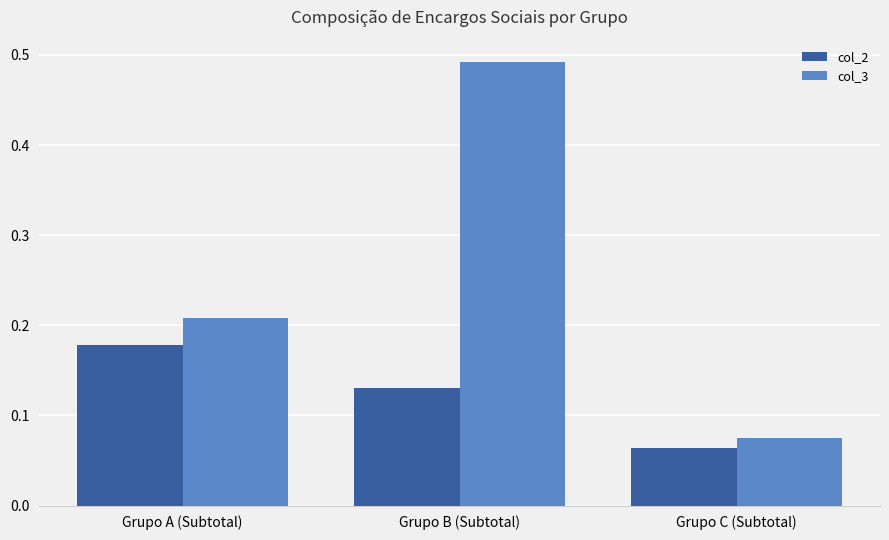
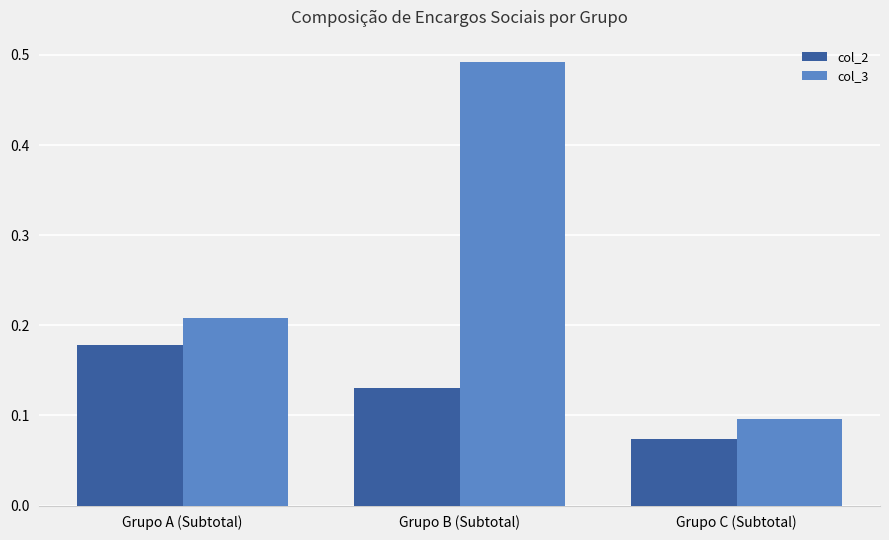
  {
    "col_2": {
      "Grupo A (Subtotal)": 0.18,
      "Grupo B (Subtotal)": 0.13,
-     "Grupo C (Subtotal)": 0.06
+     "Grupo C (Subtotal)": 0.07
    },
    "col_3": {
      "Grupo A (Subtotal)": 0.21,
      "Grupo B (Subtotal)": 0.49,
-     "Grupo C (Subtotal)": 0.08
+     "Grupo C (Subtotal)": 0.10
    }
  }
